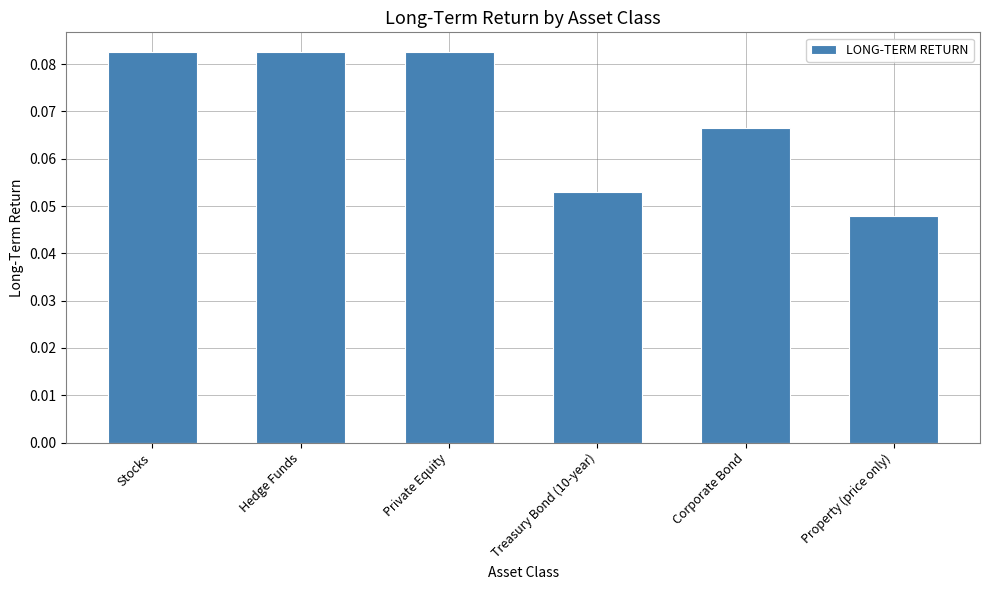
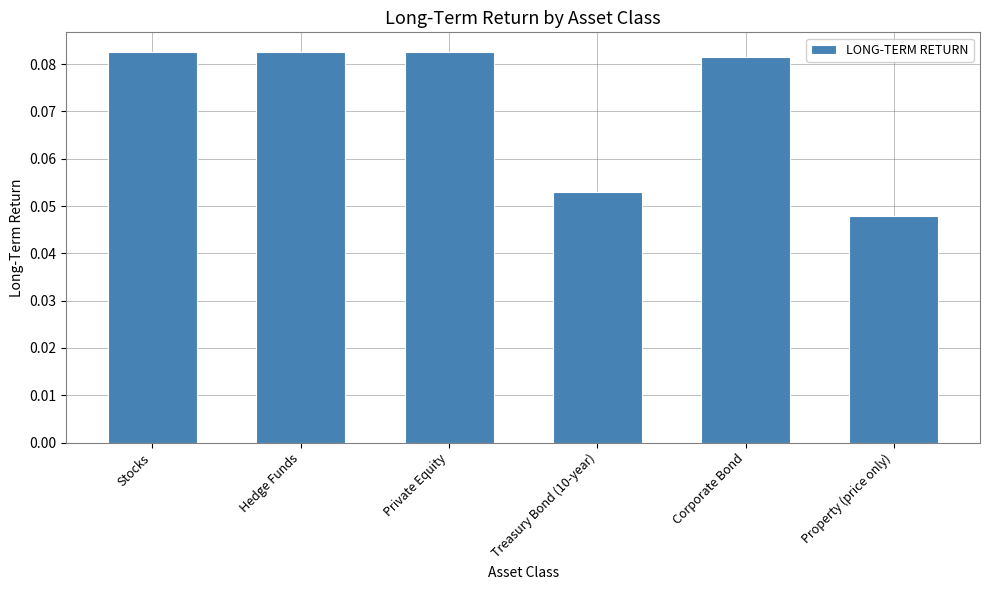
  {
    "Stocks": 0.083,
    "Hedge Funds": 0.083,
    "Private Equity": 0.083,
    "Treasury Bond (10-year)": 0.053,
-   "Corporate Bond": 0.067,
+   "Corporate Bond": 0.082,
    "Property (price only)": 0.048
  }
